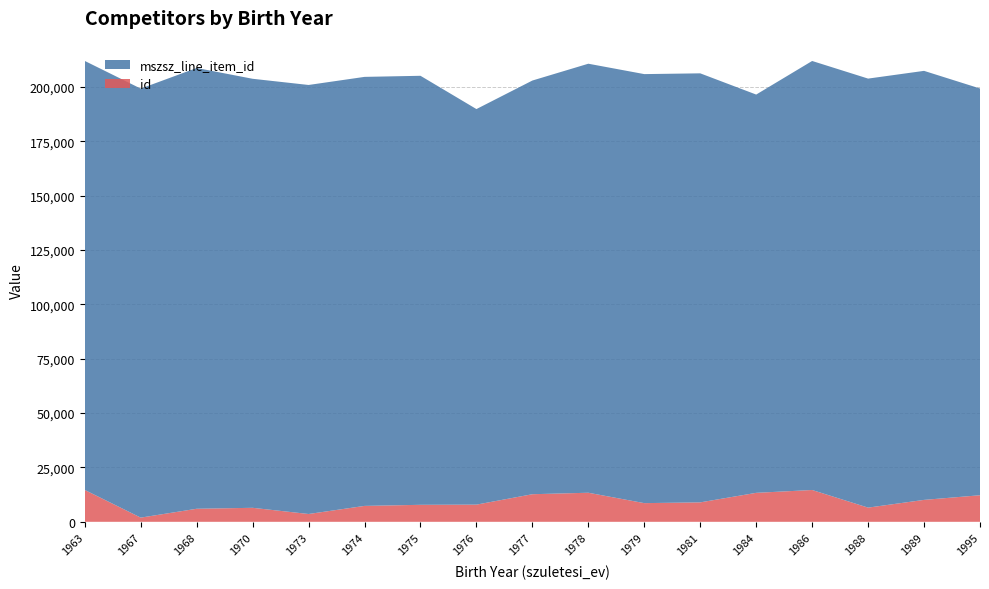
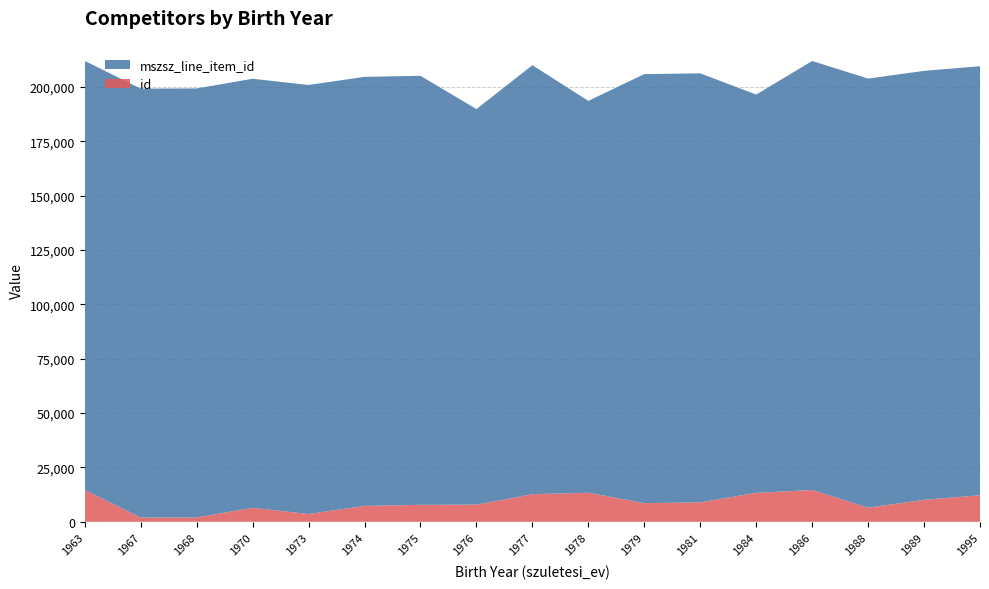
  {
    "id": {
      "1963": "15,000",
      "1967": "2,000",
-     "1968": "6,000",
+     "1968": "2,000",
      "1970": "6,000",
      "1973": "4,000",
      "1974": "7,000",
      "1975": "8,000",
      "1976": "8,000",
      "1977": "13,000",
      "1978": "13,000",
      "1979": "9,000",
      "1981": "9,000",
      "1984": "13,000",
      "1986": "15,000",
      "1988": "7,000",
      "1989": "10,000",
      "1995": "12,000"
    },
    "mszsz_line_item_id": {
      "1963": "197,000",
      "1967": "197,000",
-     "1968": "203,000",
+     "1968": "197,000",
      "1970": "197,000",
      "1973": "197,000",
      "1974": "197,000",
      "1975": "197,000",
      "1976": "182,000",
-     "1977": "190,000",
-     "1978": "197,000",
+     "1977": "197,000",
+     "1978": "180,000",
      "1979": "197,000",
      "1981": "197,000",
      "1984": "183,000",
      "1986": "197,000",
      "1988": "197,000",
      "1989": "197,000",
-     "1995": "187,000"
+     "1995": "197,000"
    }
  }
